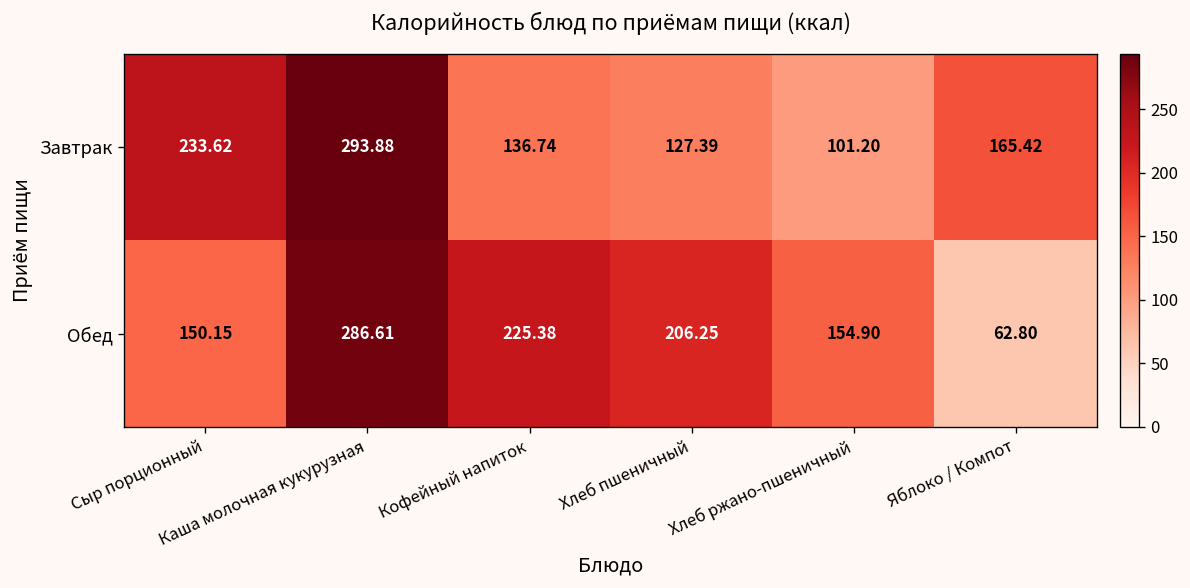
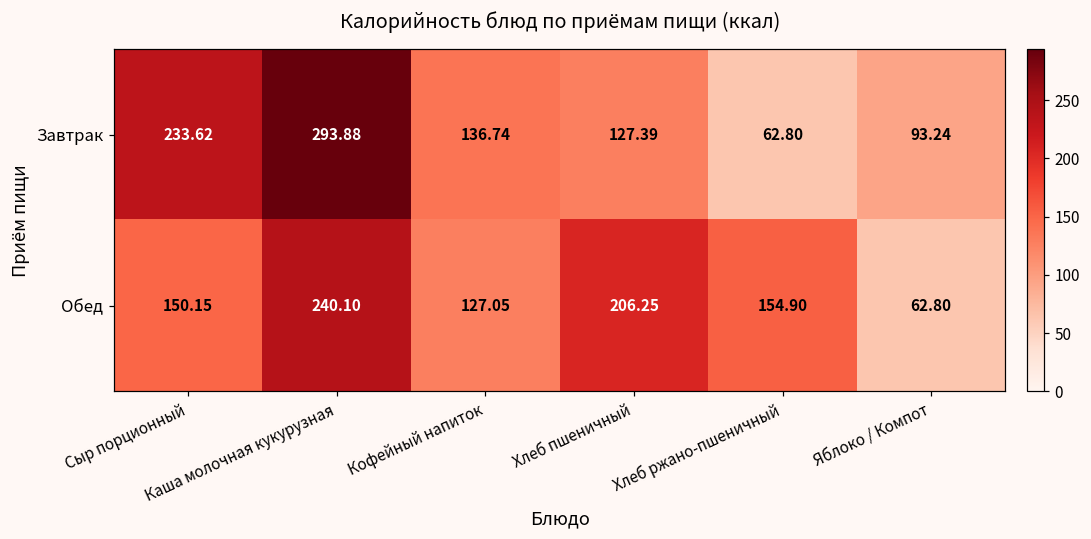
  {
    "Завтрак": {
      "Сыр порционный": 233.62,
      "Каша молочная кукурузная": 293.88,
      "Кофейный напиток": 136.74,
      "Хлеб пшеничный": 127.39,
-     "Хлеб ржано-пшеничный": 101.20,
-     "Яблоко / Компот": 165.42
+     "Хлеб ржано-пшеничный": 62.80,
+     "Яблоко / Компот": 93.24
    },
    "Обед": {
      "Сыр порционный": 150.15,
-     "Каша молочная кукурузная": 286.61,
-     "Кофейный напиток": 225.38,
+     "Каша молочная кукурузная": 240.10,
+     "Кофейный напиток": 127.05,
      "Хлеб пшеничный": 206.25,
      "Хлеб ржано-пшеничный": 154.90,
      "Яблоко / Компот": 62.80
    }
  }
